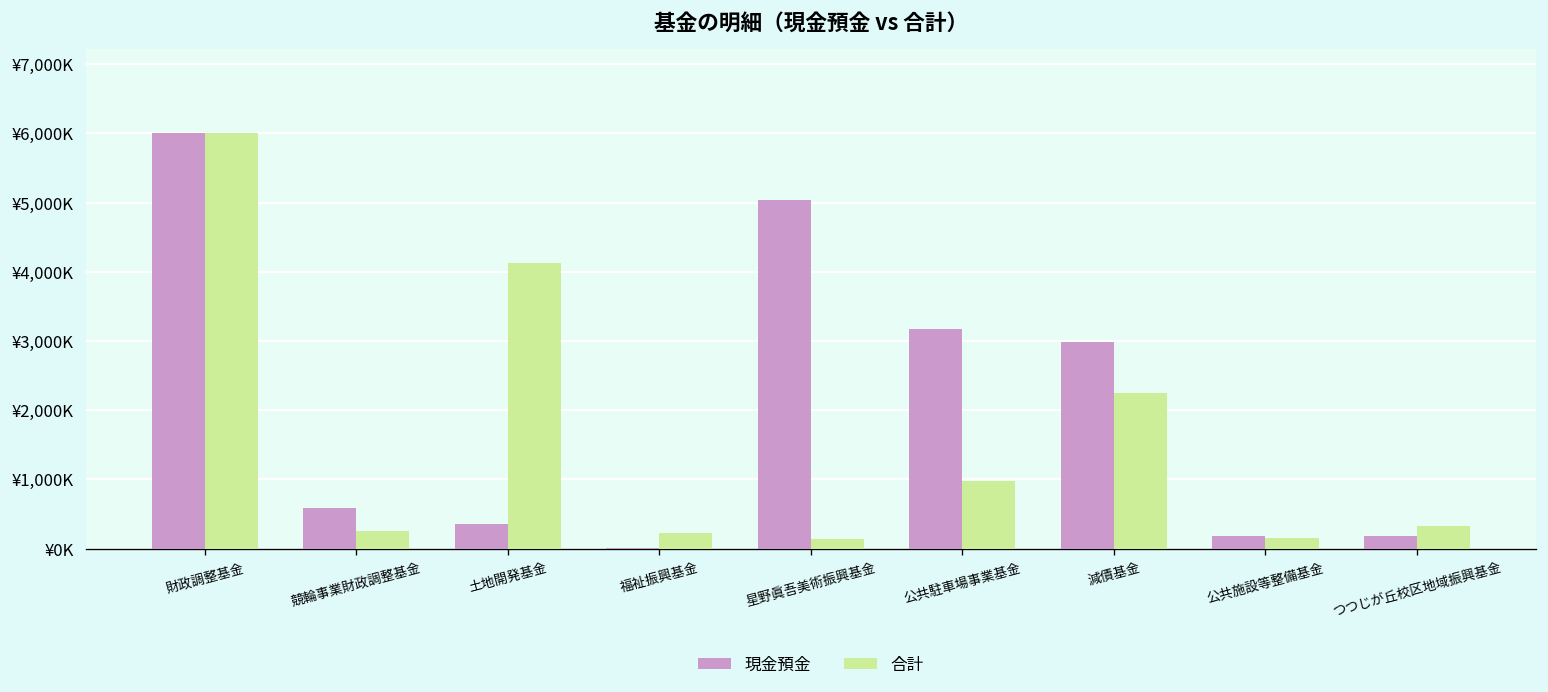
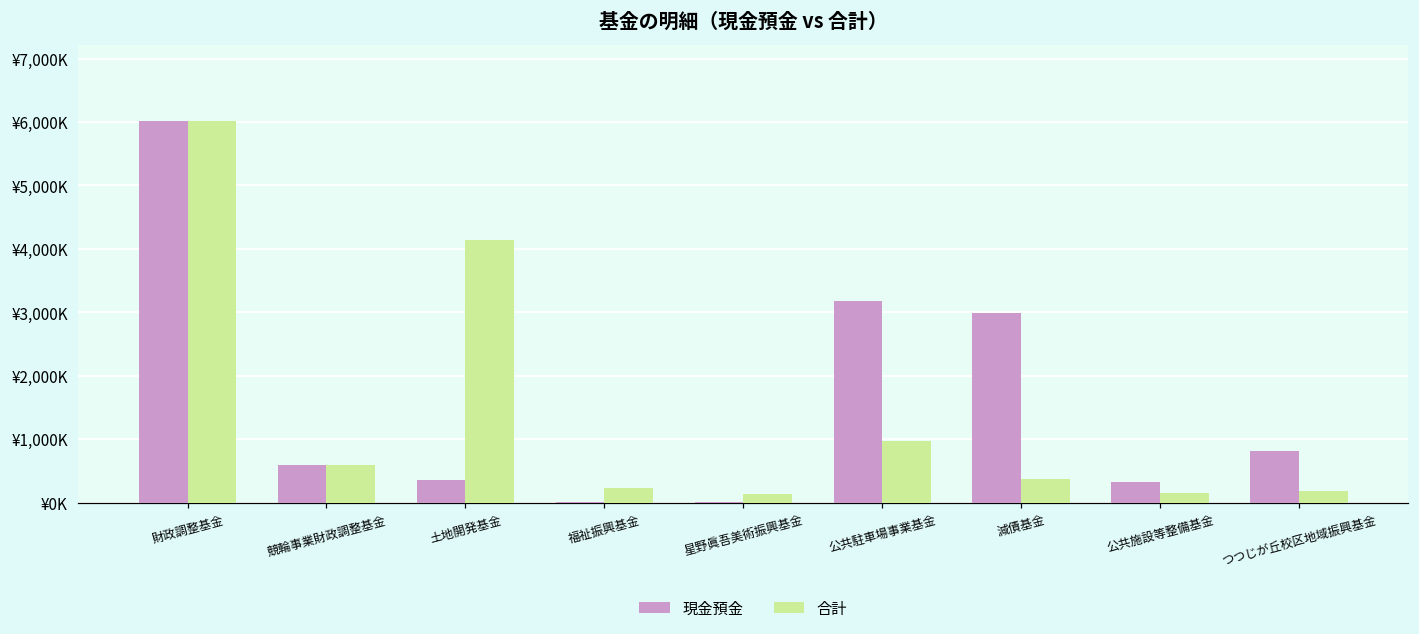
  {
    "現金預金": {
      "財政調整基金": "¥6,000,000",
      "競輪事業財政調整基金": "¥600,000",
      "土地開発基金": "¥300,000",
-     "星野眞吾美術振興基金": "¥5,000,000",
+     "星野眞吾美術振興基金": "¥0",
      "公共駐車場事業基金": "¥3,200,000",
      "減債基金": "¥3,000,000",
-     "公共施設等整備基金": "¥200,000",
-     "つつじが丘校区地域振興基金": "¥200,000"
+     "公共施設等整備基金": "¥300,000",
+     "つつじが丘校区地域振興基金": "¥800,000"
    },
    "合計": {
      "財政調整基金": "¥6,000,000",
-     "競輪事業財政調整基金": "¥300,000",
+     "競輪事業財政調整基金": "¥600,000",
      "土地開発基金": "¥4,100,000",
      "福祉振興基金": "¥200,000",
      "星野眞吾美術振興基金": "¥100,000",
      "公共駐車場事業基金": "¥1,000,000",
-     "減債基金": "¥2,200,000",
+     "減債基金": "¥400,000",
      "公共施設等整備基金": "¥100,000",
-     "つつじが丘校区地域振興基金": "¥300,000"
+     "つつじが丘校区地域振興基金": "¥200,000"
    }
  }
